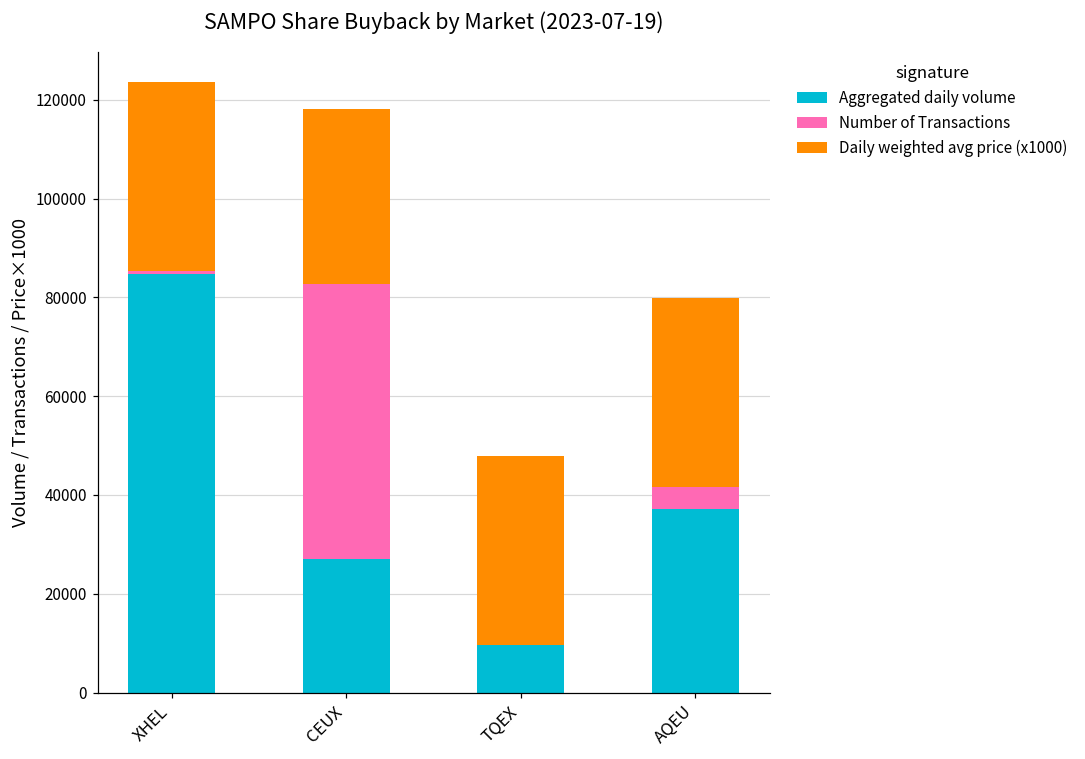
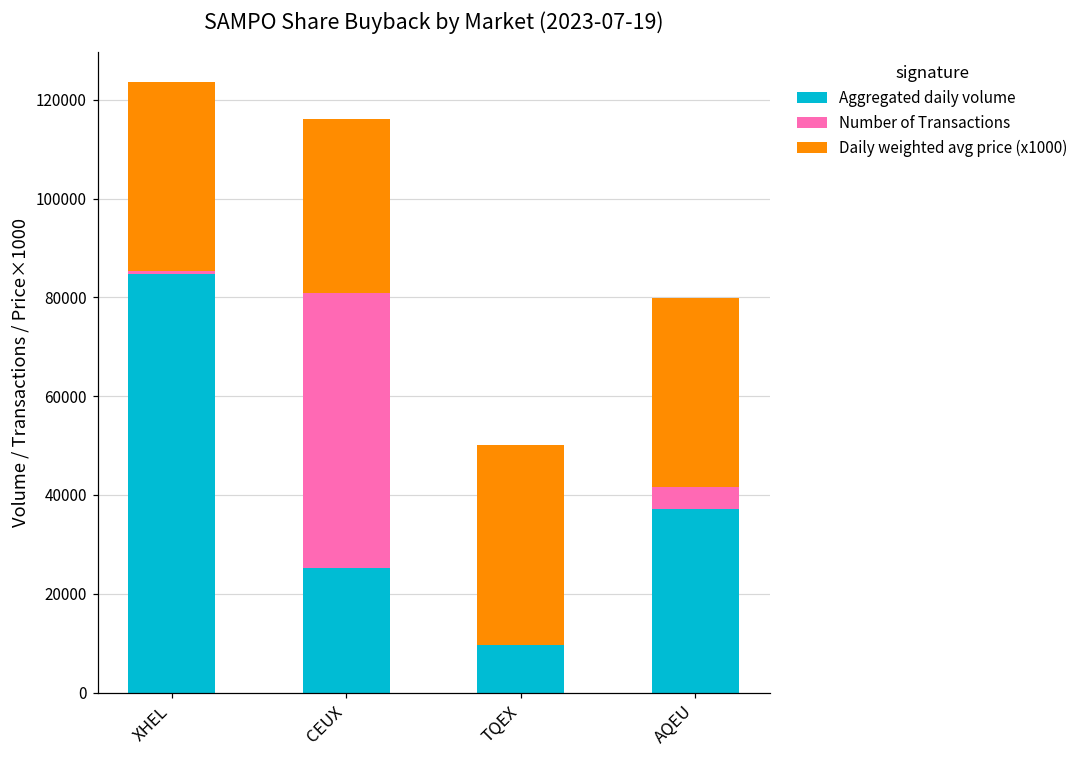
  {
    "Aggregated daily volume": {
      "XHEL": 85000,
-     "CEUX": 27000,
+     "CEUX": 25000,
      "TQEX": 10000,
      "AQEU": 37000
    },
    "Number of Transactions": {
      "XHEL": 1000,
      "CEUX": 56000,
      "AQEU": 4000
    },
    "Daily weighted avg price (x1000)": {
      "XHEL": 38000,
      "CEUX": 35000,
-     "TQEX": 38000,
+     "TQEX": 40000,
      "AQEU": 38000
    }
  }
